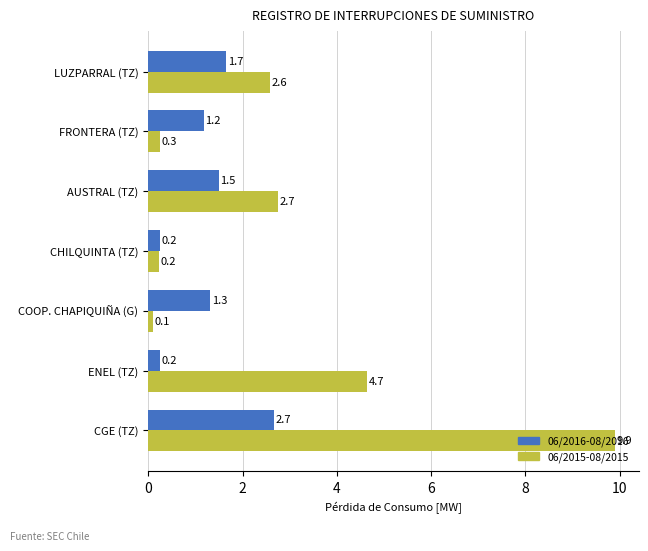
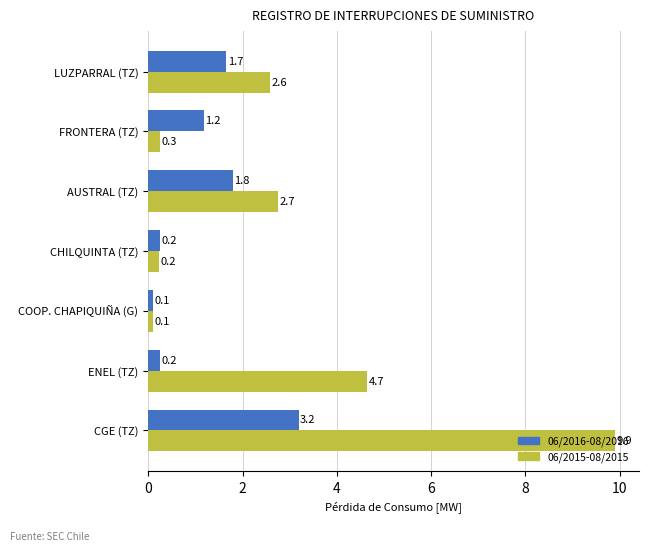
  {
    "06/2016-08/2016": {
      "LUZPARRAL (TZ)": 1.7,
      "FRONTERA (TZ)": 1.2,
-     "AUSTRAL (TZ)": 1.5,
+     "AUSTRAL (TZ)": 1.8,
      "CHILQUINTA (TZ)": 0.2,
-     "COOP. CHAPIQUIÑA (G)": 1.3,
+     "COOP. CHAPIQUIÑA (G)": 0.1,
      "ENEL (TZ)": 0.2,
-     "CGE (TZ)": 2.7
+     "CGE (TZ)": 3.2
    },
    "06/2015-08/2015": {
      "LUZPARRAL (TZ)": 2.6,
      "FRONTERA (TZ)": 0.3,
      "AUSTRAL (TZ)": 2.7,
      "CHILQUINTA (TZ)": 0.2,
      "COOP. CHAPIQUIÑA (G)": 0.1,
      "ENEL (TZ)": 4.7,
      "CGE (TZ)": 9.9
    }
  }
